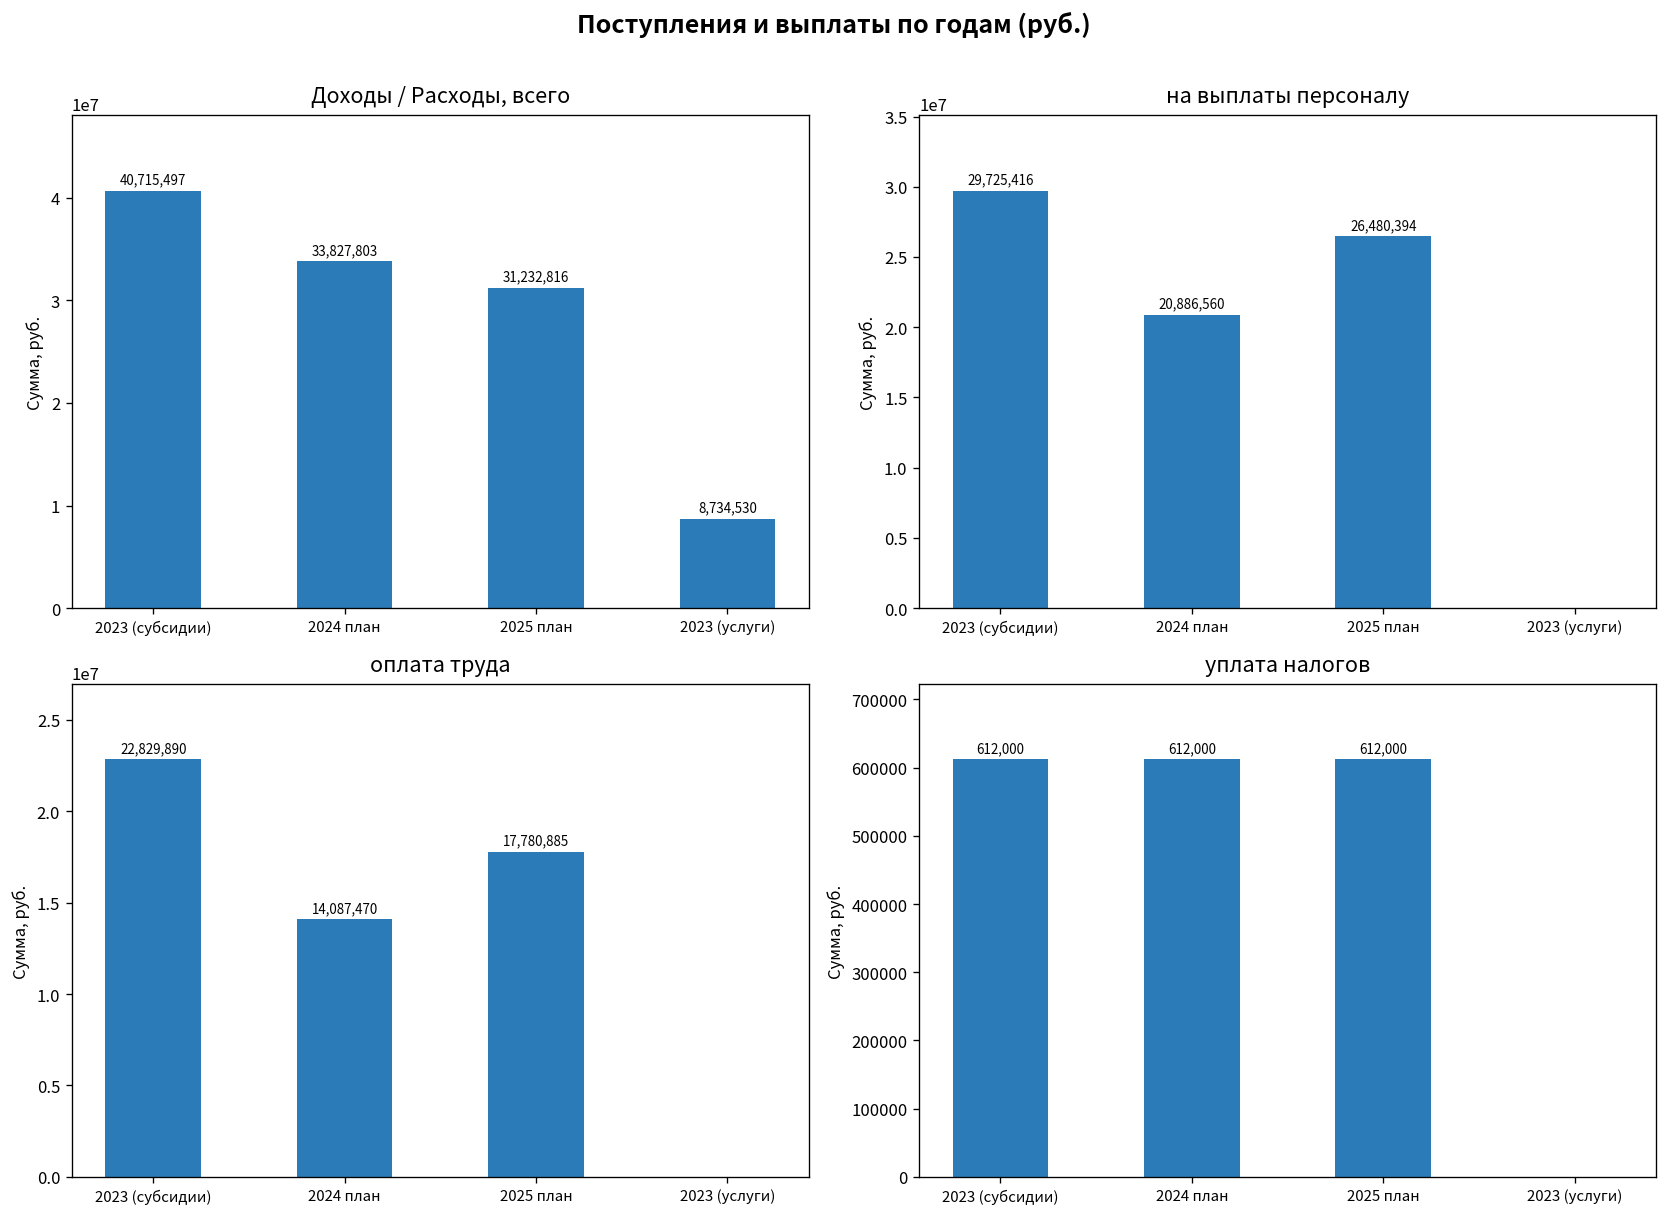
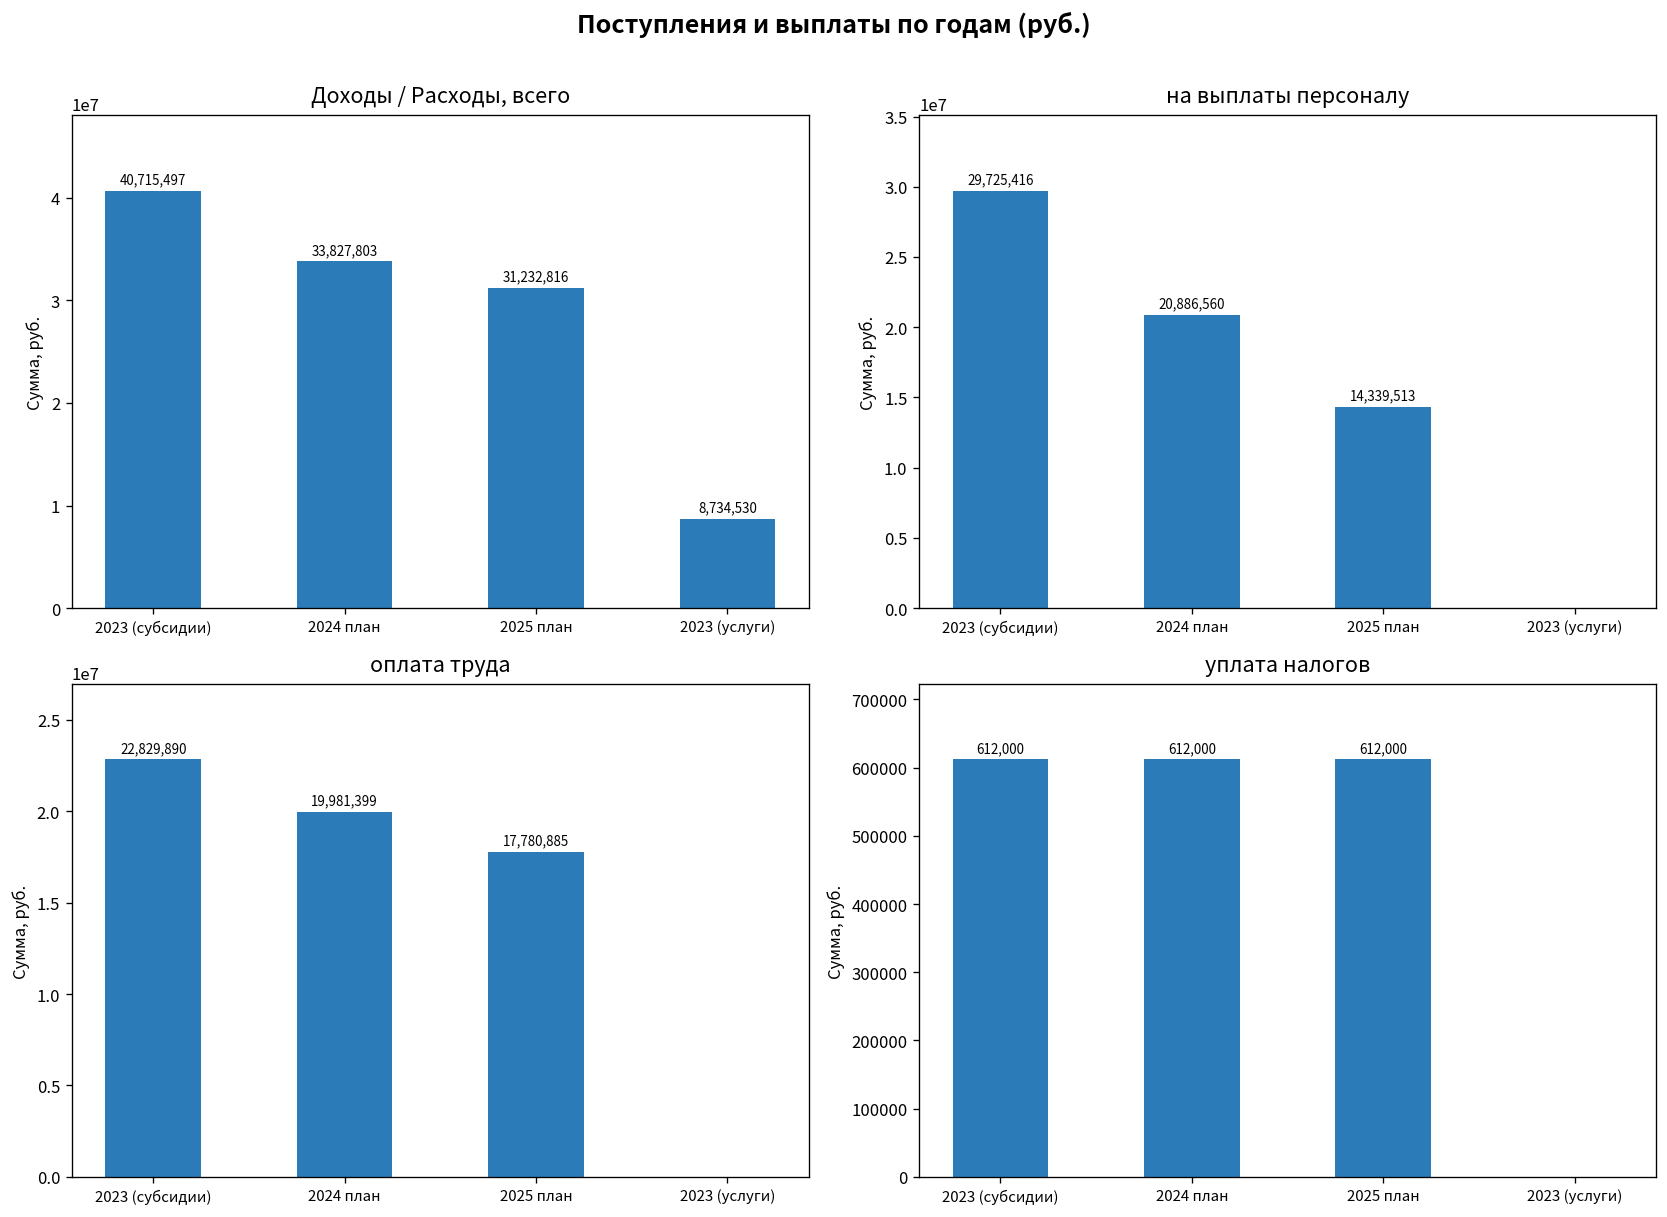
  {
    "Доходы / Расходы, всего": {
      "2023 (субсидии)": "40,715,497",
      "2024 план": "33,827,803",
      "2025 план": "31,232,816",
      "2023 (услуги)": "8,734,530"
    },
    "на выплаты персоналу": {
      "2023 (субсидии)": "29,725,416",
      "2024 план": "20,886,560",
-     "2025 план": "26,480,394"
+     "2025 план": "14,339,513"
    },
    "оплата труда": {
      "2023 (субсидии)": "22,829,890",
-     "2024 план": "14,087,470",
+     "2024 план": "19,981,399",
      "2025 план": "17,780,885"
    },
    "уплата налогов": {
      "2023 (субсидии)": "612,000",
      "2024 план": "612,000",
      "2025 план": "612,000"
    }
  }
